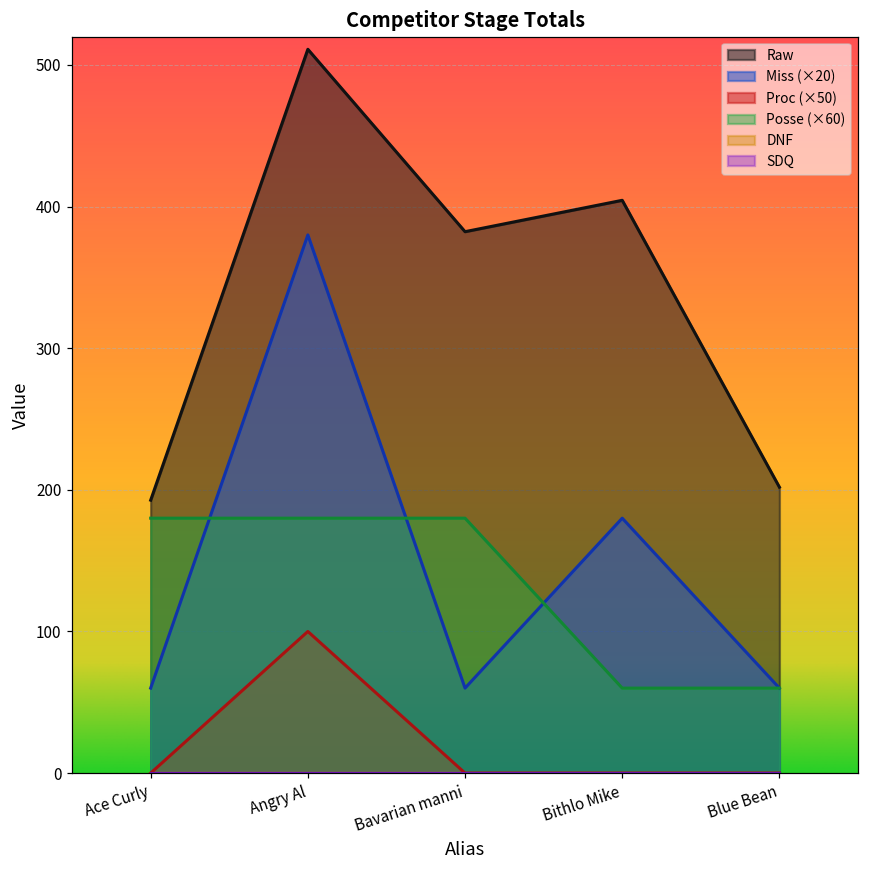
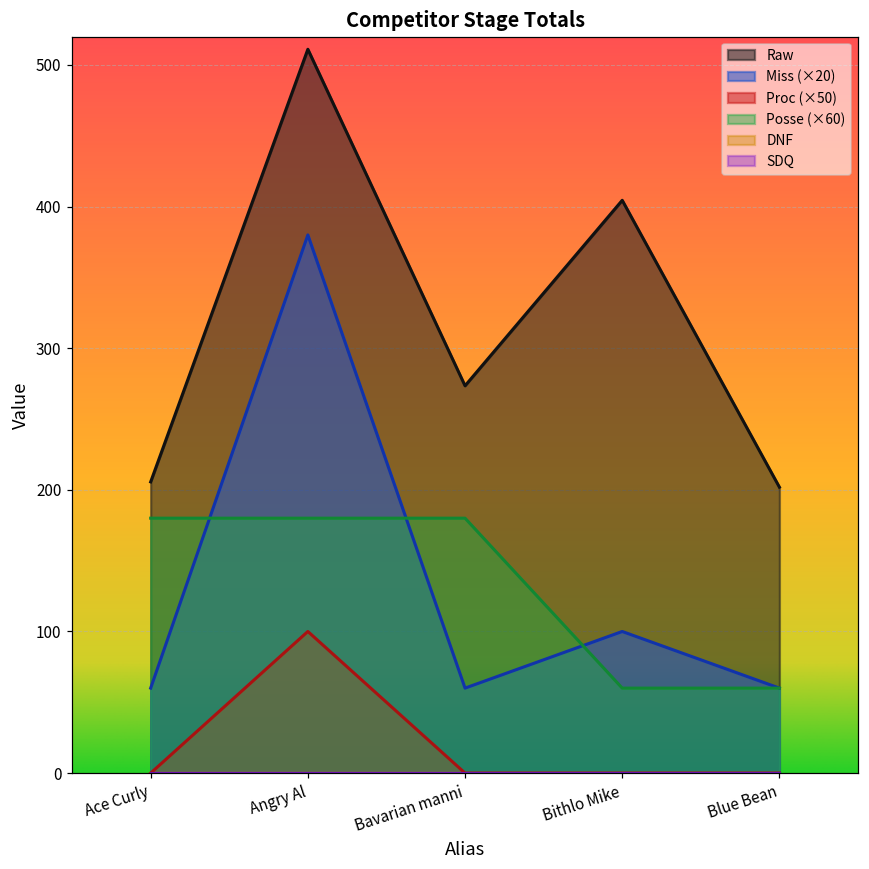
  {
    "Raw": {
-     "Ace Curly": 193,
+     "Ace Curly": 206,
      "Angry Al": 511,
-     "Bavarian manni": 382,
+     "Bavarian manni": 273,
      "Bithlo Mike": 404,
      "Blue Bean": 202
    },
    "Miss (×20)": {
      "Ace Curly": 60,
      "Angry Al": 380,
      "Bavarian manni": 60,
-     "Bithlo Mike": 180
+     "Bithlo Mike": 100
    },
    "Proc (×50)": {
      "Angry Al": 100
    },
    "Posse (×60)": {
      "Ace Curly": 180,
      "Angry Al": 180,
      "Bavarian manni": 180,
      "Bithlo Mike": 60
    },
    "SDQ": {
      "Angry Al": 0
    }
  }
